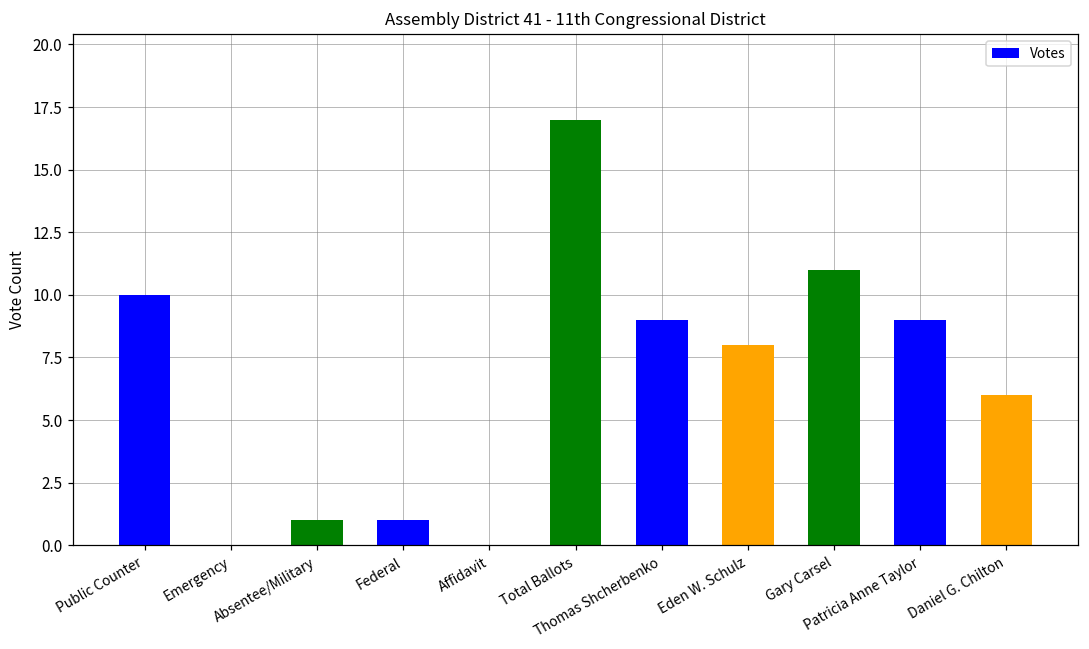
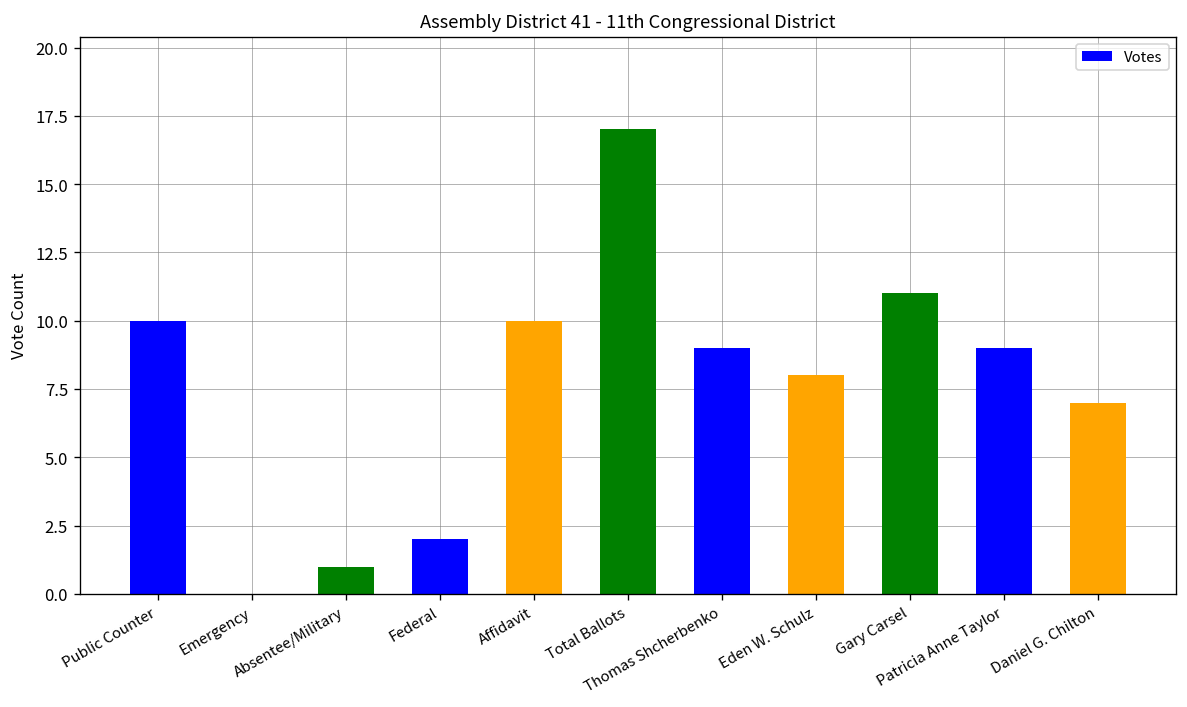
  {
    "Public Counter": 10,
    "Emergency": 0,
    "Absentee/Military": 1,
-   "Federal": 1,
-   "Affidavit": 0,
+   "Federal": 2,
+   "Affidavit": 10,
    "Total Ballots": 17,
    "Thomas Shcherbenko": 9,
    "Eden W. Schulz": 8,
    "Gary Carsel": 11,
    "Patricia Anne Taylor": 9,
-   "Daniel G. Chilton": 6
+   "Daniel G. Chilton": 7
  }
